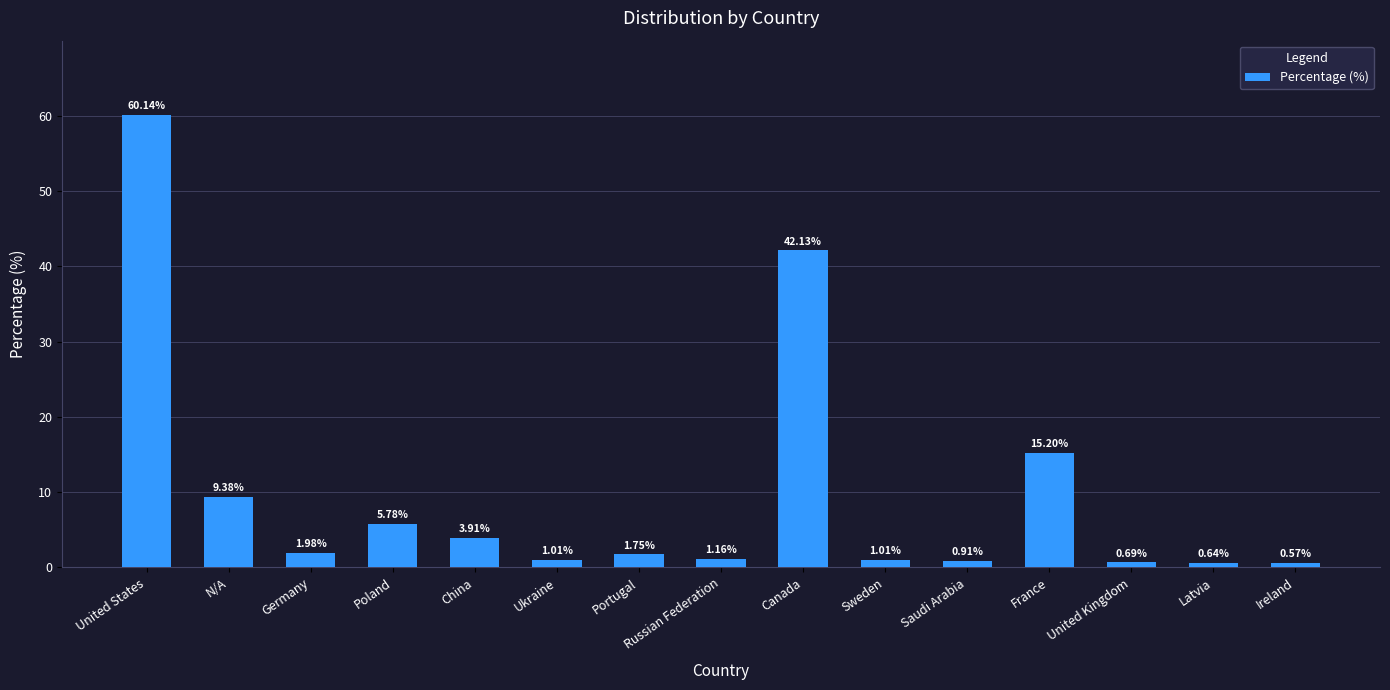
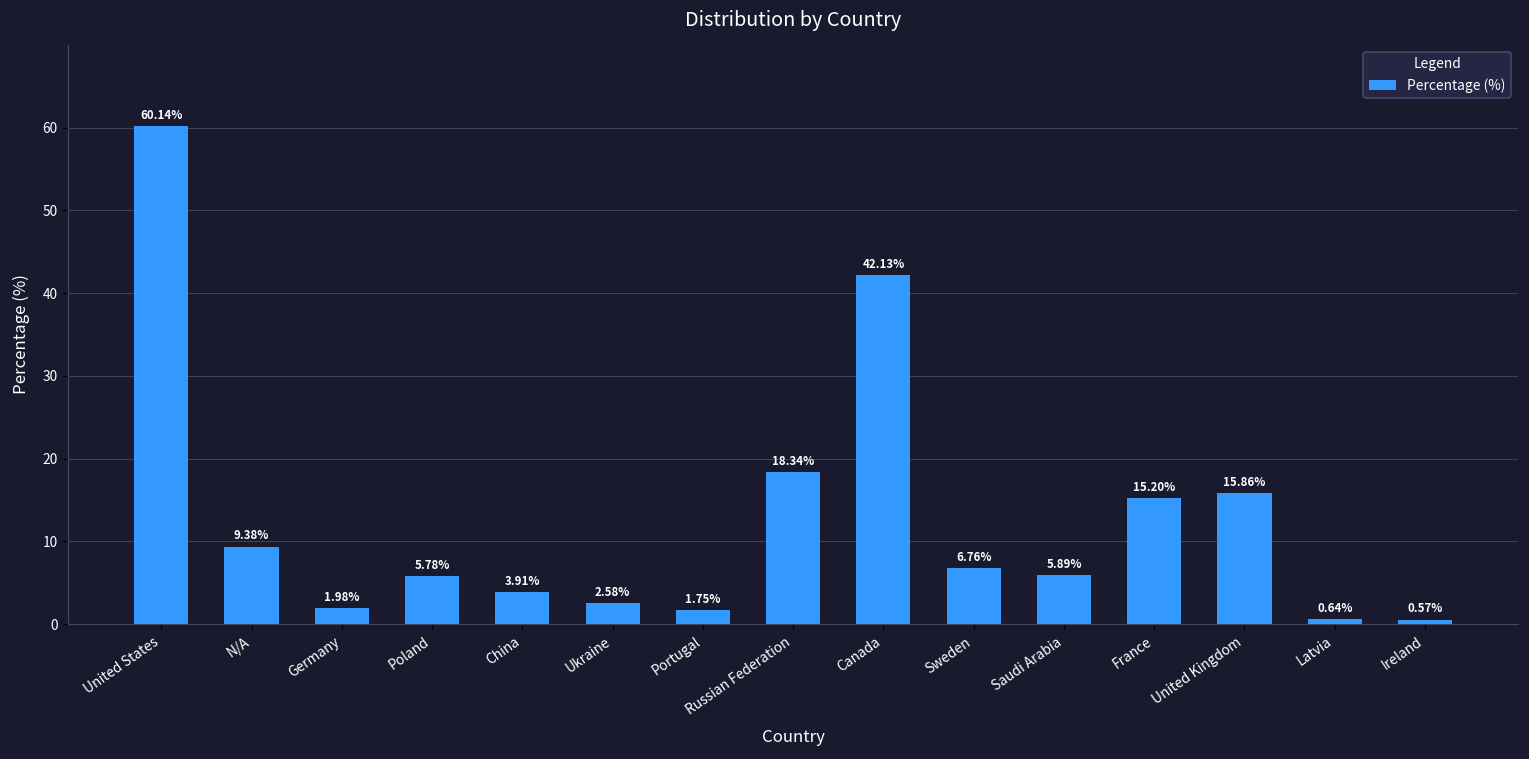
  {
    "United States": "60.14%",
    "N/A": "9.38%",
    "Germany": "1.98%",
    "Poland": "5.78%",
    "China": "3.91%",
-   "Ukraine": "1.01%",
+   "Ukraine": "2.58%",
    "Portugal": "1.75%",
-   "Russian Federation": "1.16%",
+   "Russian Federation": "18.34%",
    "Canada": "42.13%",
-   "Sweden": "1.01%",
-   "Saudi Arabia": "0.91%",
+   "Sweden": "6.76%",
+   "Saudi Arabia": "5.89%",
    "France": "15.20%",
-   "United Kingdom": "0.69%",
+   "United Kingdom": "15.86%",
    "Latvia": "0.64%",
    "Ireland": "0.57%"
  }
